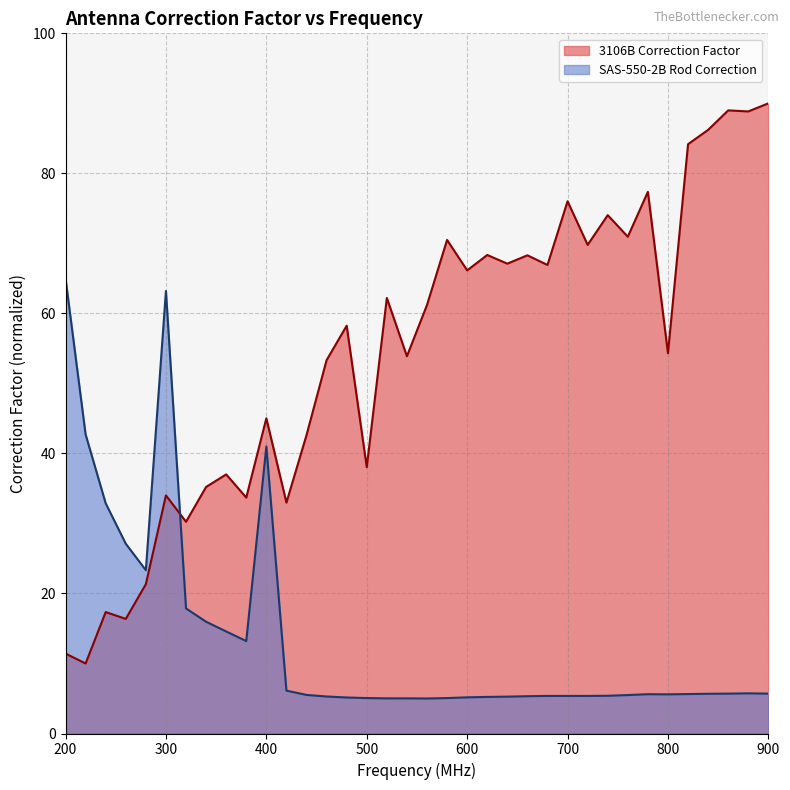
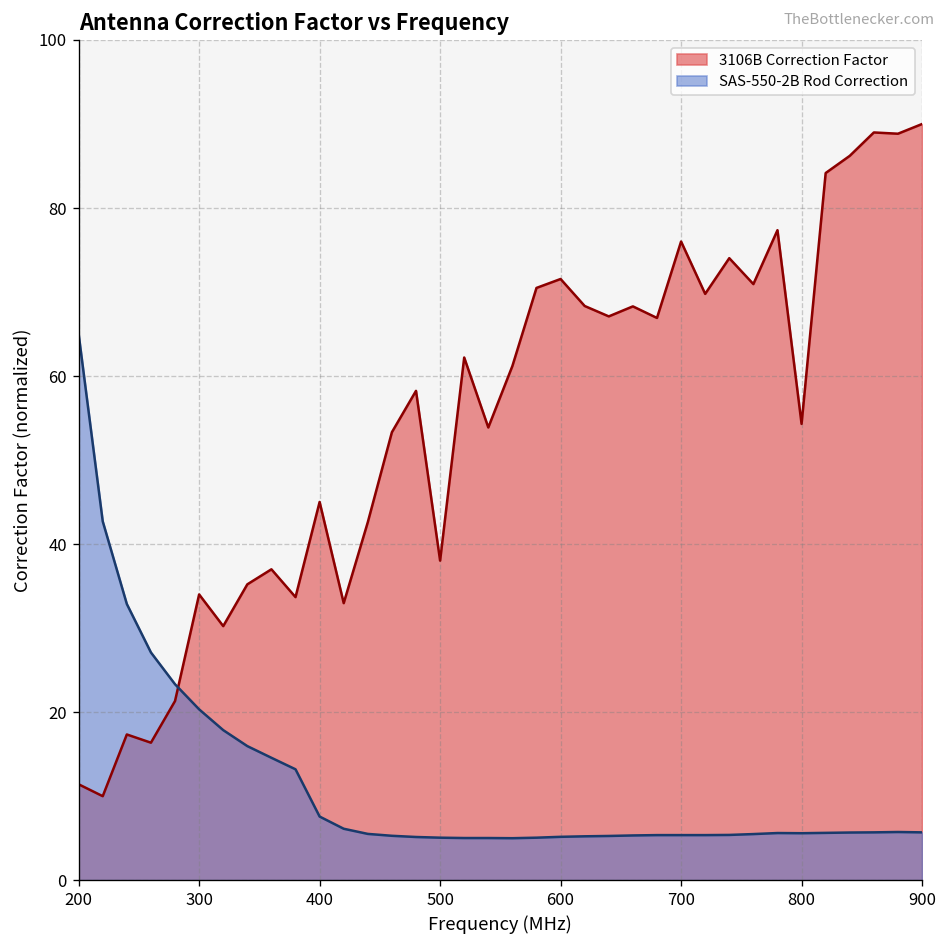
  {
    "3106B Correction Factor": {
      "200": 11,
      "300": 34,
      "400": 45,
      "500": 38,
-     "600": 66,
+     "600": 72,
      "700": 76,
      "800": 54,
      "900": 90
    },
    "SAS-550-2B Rod Correction": {
      "200": 65,
-     "300": 63,
-     "400": 41,
+     "300": 20,
+     "400": 8,
      "500": 5,
      "600": 5,
      "700": 5,
      "800": 6,
      "900": 6
    }
  }
